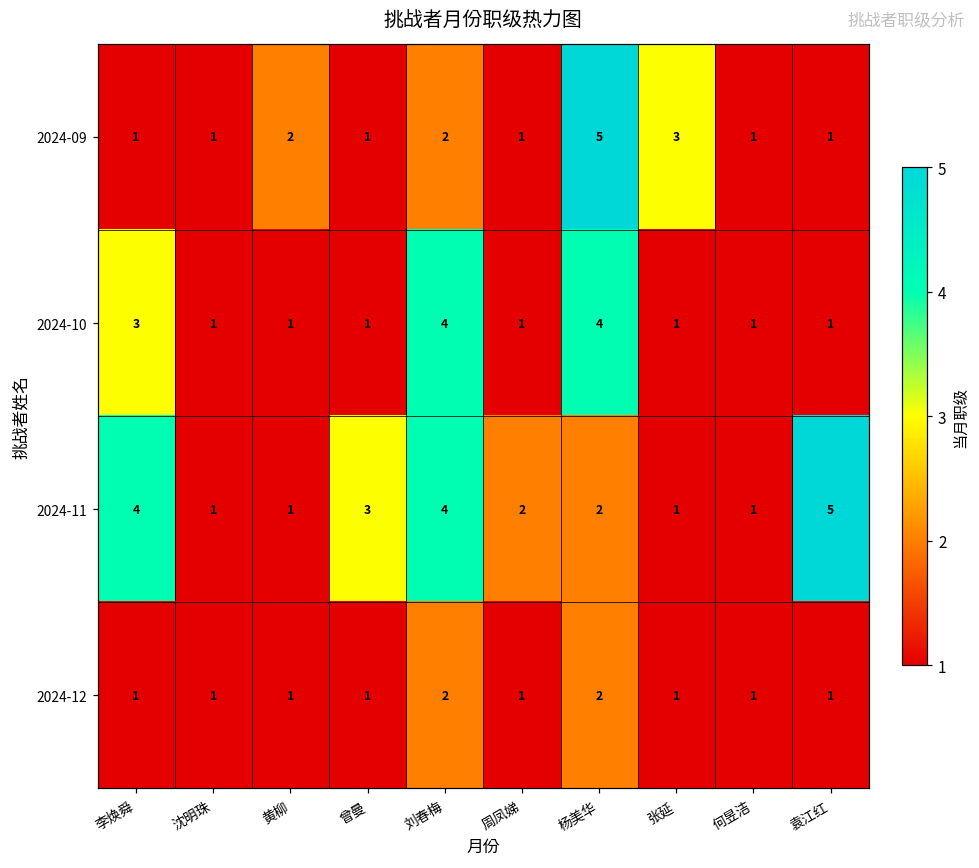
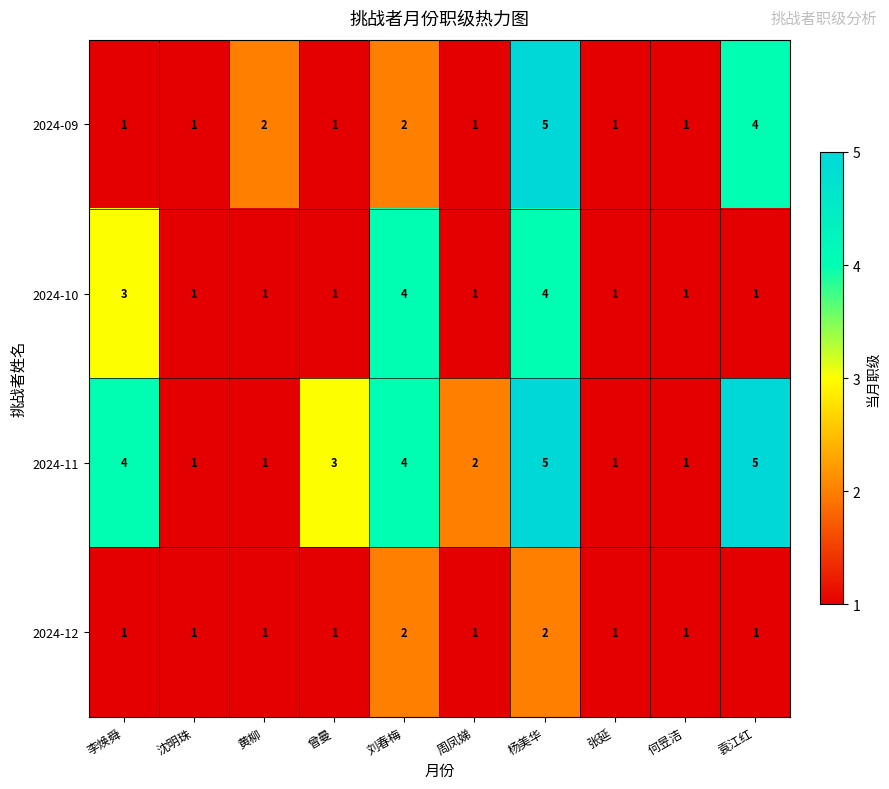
  {
    "2024-09": {
      "李焕舜": 1,
      "沈明珠": 1,
      "黄柳": 2,
      "曾曼": 1,
      "刘春梅": 2,
      "周凤娣": 1,
      "杨美华": 5,
-     "张延": 3,
+     "张延": 1,
      "何昱洁": 1,
-     "袁江红": 1
+     "袁江红": 4
    },
    "2024-10": {
      "李焕舜": 3,
      "沈明珠": 1,
      "黄柳": 1,
      "曾曼": 1,
      "刘春梅": 4,
      "周凤娣": 1,
      "杨美华": 4,
      "张延": 1,
      "何昱洁": 1,
      "袁江红": 1
    },
    "2024-11": {
      "李焕舜": 4,
      "沈明珠": 1,
      "黄柳": 1,
      "曾曼": 3,
      "刘春梅": 4,
      "周凤娣": 2,
-     "杨美华": 2,
+     "杨美华": 5,
      "张延": 1,
      "何昱洁": 1,
      "袁江红": 5
    },
    "2024-12": {
      "李焕舜": 1,
      "沈明珠": 1,
      "黄柳": 1,
      "曾曼": 1,
      "刘春梅": 2,
      "周凤娣": 1,
      "杨美华": 2,
      "张延": 1,
      "何昱洁": 1,
      "袁江红": 1
    }
  }
